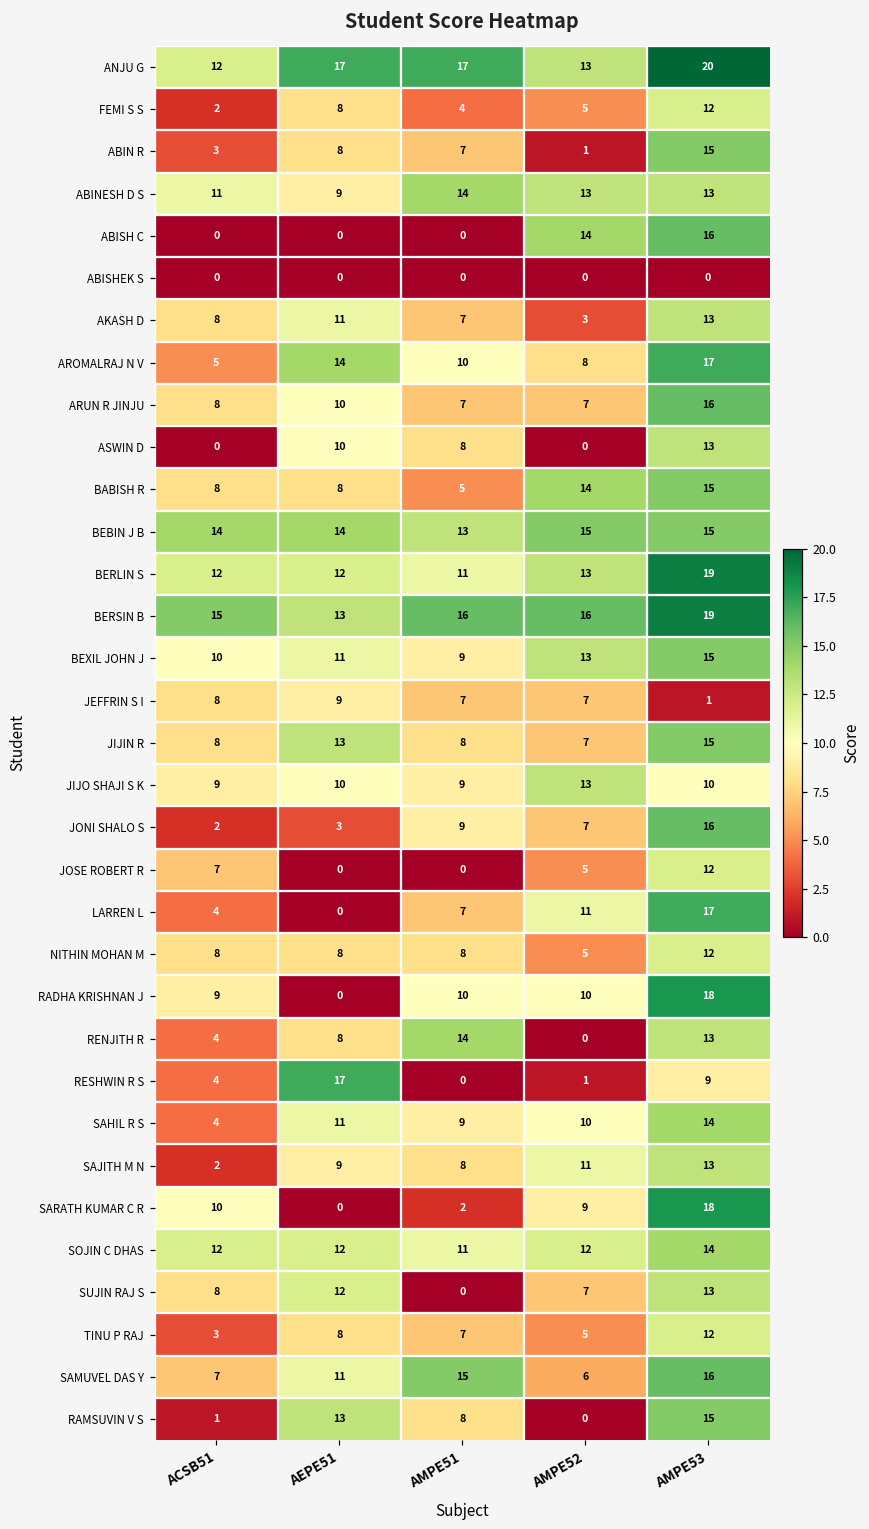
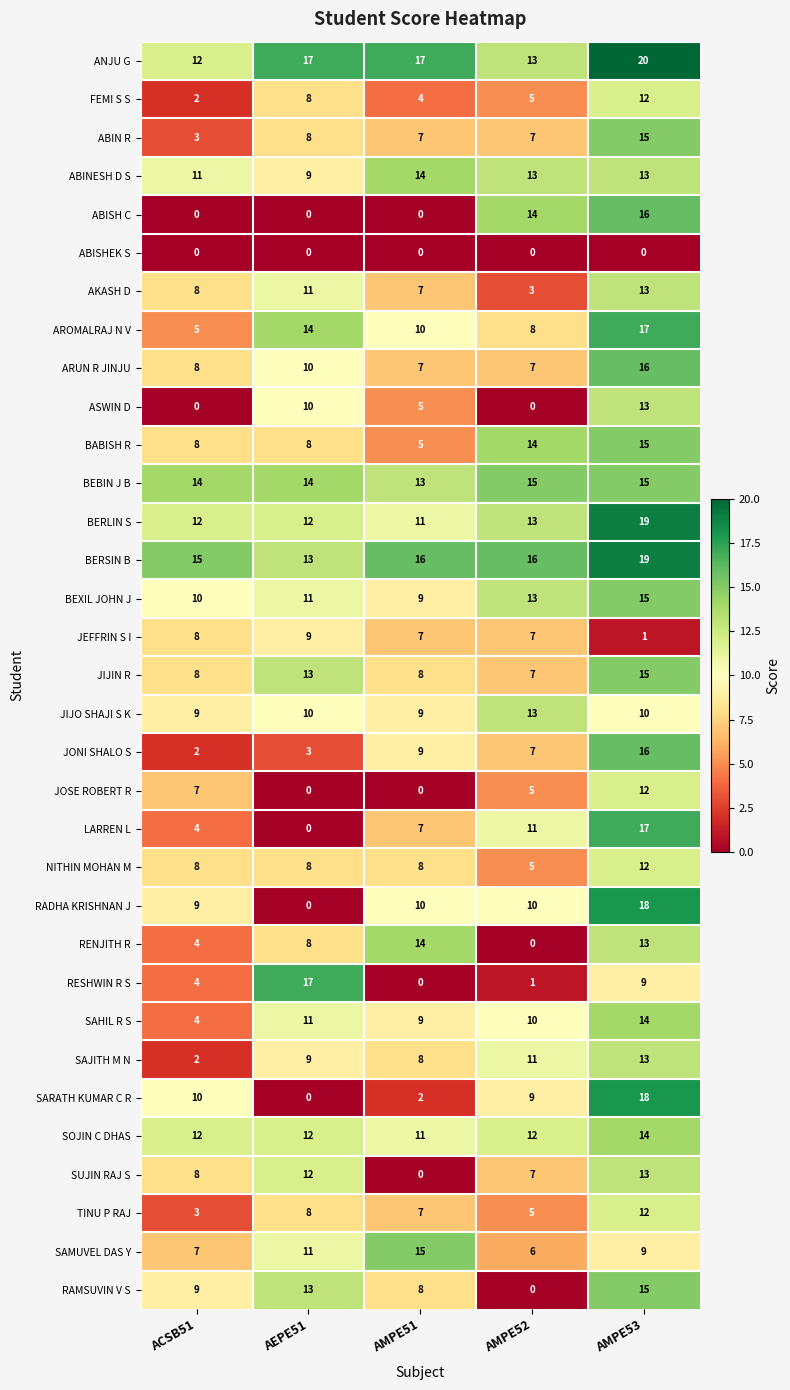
  {
    "ANJU G": {
      "ACSB51": 12,
      "AEPE51": 17,
      "AMPE51": 17,
      "AMPE52": 13,
      "AMPE53": 20
    },
    "FEMI S S": {
      "ACSB51": 2,
      "AEPE51": 8,
      "AMPE51": 4,
      "AMPE52": 5,
      "AMPE53": 12
    },
    "ABIN R": {
      "ACSB51": 3,
      "AEPE51": 8,
      "AMPE51": 7,
-     "AMPE52": 1,
+     "AMPE52": 7,
      "AMPE53": 15
    },
    "ABINESH D S": {
      "ACSB51": 11,
      "AEPE51": 9,
      "AMPE51": 14,
      "AMPE52": 13,
      "AMPE53": 13
    },
    "ABISH C": {
      "ACSB51": 0,
      "AEPE51": 0,
      "AMPE51": 0,
      "AMPE52": 14,
      "AMPE53": 16
    },
    "ABISHEK S": {
      "ACSB51": 0,
      "AEPE51": 0,
      "AMPE51": 0,
      "AMPE52": 0,
      "AMPE53": 0
    },
    "AKASH D": {
      "ACSB51": 8,
      "AEPE51": 11,
      "AMPE51": 7,
      "AMPE52": 3,
      "AMPE53": 13
    },
    "AROMALRAJ N V": {
      "ACSB51": 5,
      "AEPE51": 14,
      "AMPE51": 10,
      "AMPE52": 8,
      "AMPE53": 17
    },
    "ARUN R JINJU": {
      "ACSB51": 8,
      "AEPE51": 10,
      "AMPE51": 7,
      "AMPE52": 7,
      "AMPE53": 16
    },
    "ASWIN D": {
      "ACSB51": 0,
      "AEPE51": 10,
-     "AMPE51": 8,
+     "AMPE51": 5,
      "AMPE52": 0,
      "AMPE53": 13
    },
    "BABISH R": {
      "ACSB51": 8,
      "AEPE51": 8,
      "AMPE51": 5,
      "AMPE52": 14,
      "AMPE53": 15
    },
    "BEBIN J B": {
      "ACSB51": 14,
      "AEPE51": 14,
      "AMPE51": 13,
      "AMPE52": 15,
      "AMPE53": 15
    },
    "BERLIN S": {
      "ACSB51": 12,
      "AEPE51": 12,
      "AMPE51": 11,
      "AMPE52": 13,
      "AMPE53": 19
    },
    "BERSIN B": {
      "ACSB51": 15,
      "AEPE51": 13,
      "AMPE51": 16,
      "AMPE52": 16,
      "AMPE53": 19
    },
    "BEXIL JOHN J": {
      "ACSB51": 10,
      "AEPE51": 11,
      "AMPE51": 9,
      "AMPE52": 13,
      "AMPE53": 15
    },
    "JEFFRIN S I": {
      "ACSB51": 8,
      "AEPE51": 9,
      "AMPE51": 7,
      "AMPE52": 7,
      "AMPE53": 1
    },
    "JIJIN R": {
      "ACSB51": 8,
      "AEPE51": 13,
      "AMPE51": 8,
      "AMPE52": 7,
      "AMPE53": 15
    },
    "JIJO SHAJI S K": {
      "ACSB51": 9,
      "AEPE51": 10,
      "AMPE51": 9,
      "AMPE52": 13,
      "AMPE53": 10
    },
    "JONI SHALO S": {
      "ACSB51": 2,
      "AEPE51": 3,
      "AMPE51": 9,
      "AMPE52": 7,
      "AMPE53": 16
    },
    "JOSE ROBERT R": {
      "ACSB51": 7,
      "AEPE51": 0,
      "AMPE51": 0,
      "AMPE52": 5,
      "AMPE53": 12
    },
    "LARREN L": {
      "ACSB51": 4,
      "AEPE51": 0,
      "AMPE51": 7,
      "AMPE52": 11,
      "AMPE53": 17
    },
    "NITHIN MOHAN M": {
      "ACSB51": 8,
      "AEPE51": 8,
      "AMPE51": 8,
      "AMPE52": 5,
      "AMPE53": 12
    },
    "RADHA KRISHNAN J": {
      "ACSB51": 9,
      "AEPE51": 0,
      "AMPE51": 10,
      "AMPE52": 10,
      "AMPE53": 18
    },
    "RENJITH R": {
      "ACSB51": 4,
      "AEPE51": 8,
      "AMPE51": 14,
      "AMPE52": 0,
      "AMPE53": 13
    },
    "RESHWIN R S": {
      "ACSB51": 4,
      "AEPE51": 17,
      "AMPE51": 0,
      "AMPE52": 1,
      "AMPE53": 9
    },
    "SAHIL R S": {
      "ACSB51": 4,
      "AEPE51": 11,
      "AMPE51": 9,
      "AMPE52": 10,
      "AMPE53": 14
    },
    "SAJITH M N": {
      "ACSB51": 2,
      "AEPE51": 9,
      "AMPE51": 8,
      "AMPE52": 11,
      "AMPE53": 13
    },
    "SARATH KUMAR C R": {
      "ACSB51": 10,
      "AEPE51": 0,
      "AMPE51": 2,
      "AMPE52": 9,
      "AMPE53": 18
    },
    "SOJIN C DHAS": {
      "ACSB51": 12,
      "AEPE51": 12,
      "AMPE51": 11,
      "AMPE52": 12,
      "AMPE53": 14
    },
    "SUJIN RAJ S": {
      "ACSB51": 8,
      "AEPE51": 12,
      "AMPE51": 0,
      "AMPE52": 7,
      "AMPE53": 13
    },
    "TINU P RAJ": {
      "ACSB51": 3,
      "AEPE51": 8,
      "AMPE51": 7,
      "AMPE52": 5,
      "AMPE53": 12
    },
    "SAMUVEL DAS Y": {
      "ACSB51": 7,
      "AEPE51": 11,
      "AMPE51": 15,
      "AMPE52": 6,
-     "AMPE53": 16
+     "AMPE53": 9
    },
    "RAMSUVIN V S": {
-     "ACSB51": 1,
+     "ACSB51": 9,
      "AEPE51": 13,
      "AMPE51": 8,
      "AMPE52": 0,
      "AMPE53": 15
    }
  }
